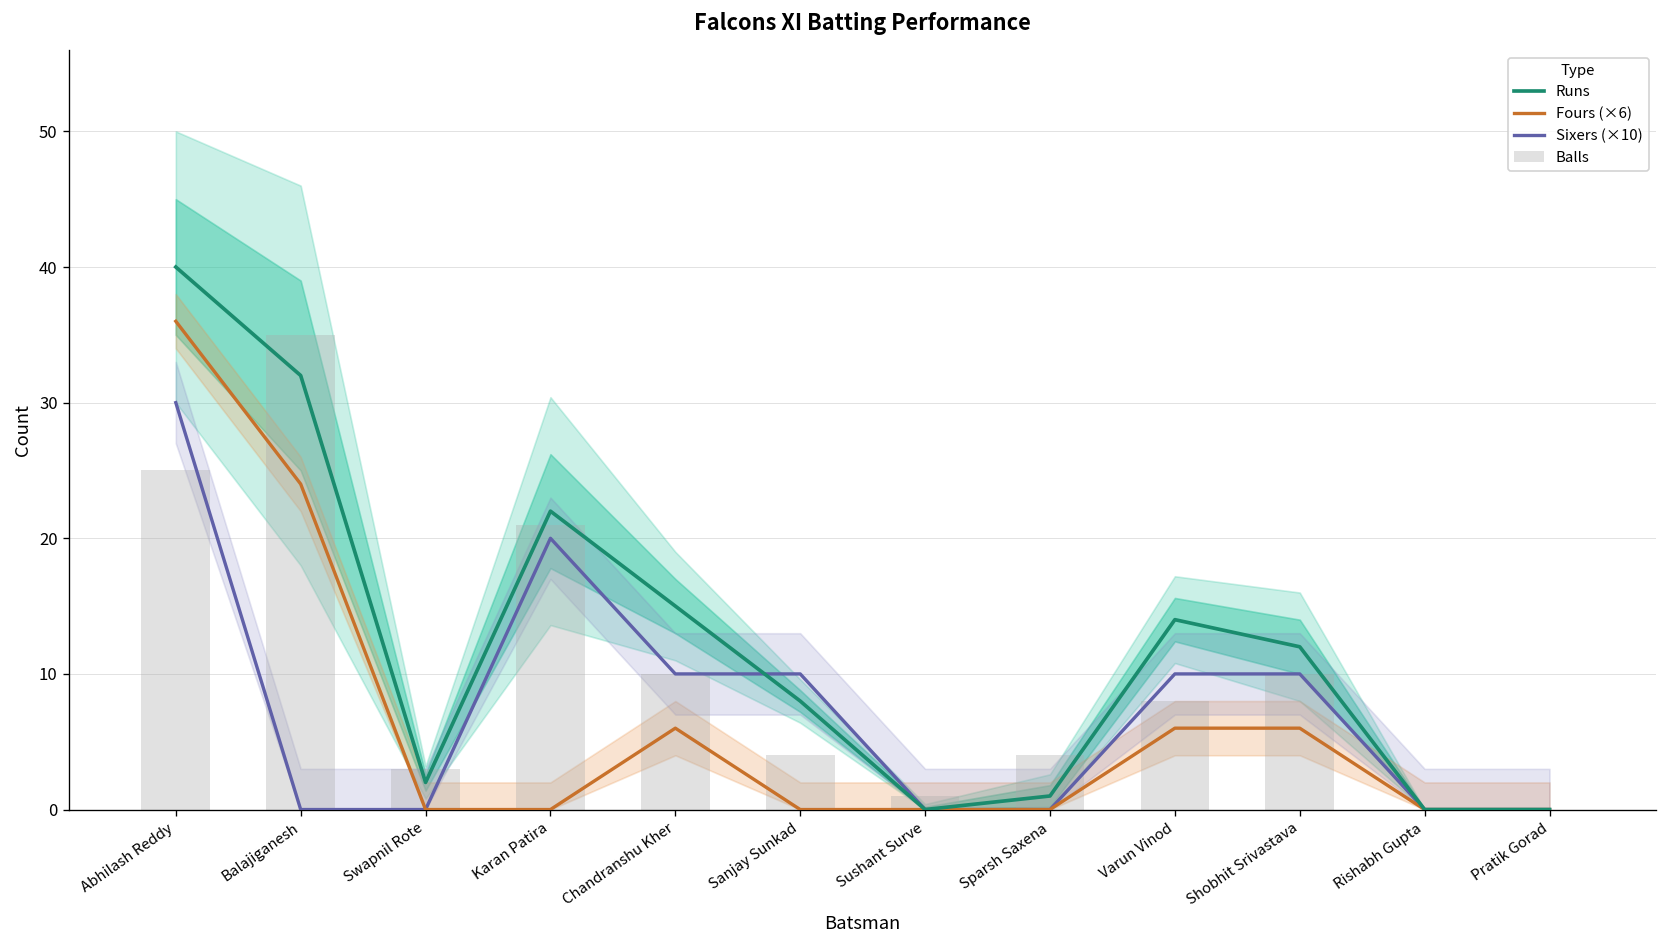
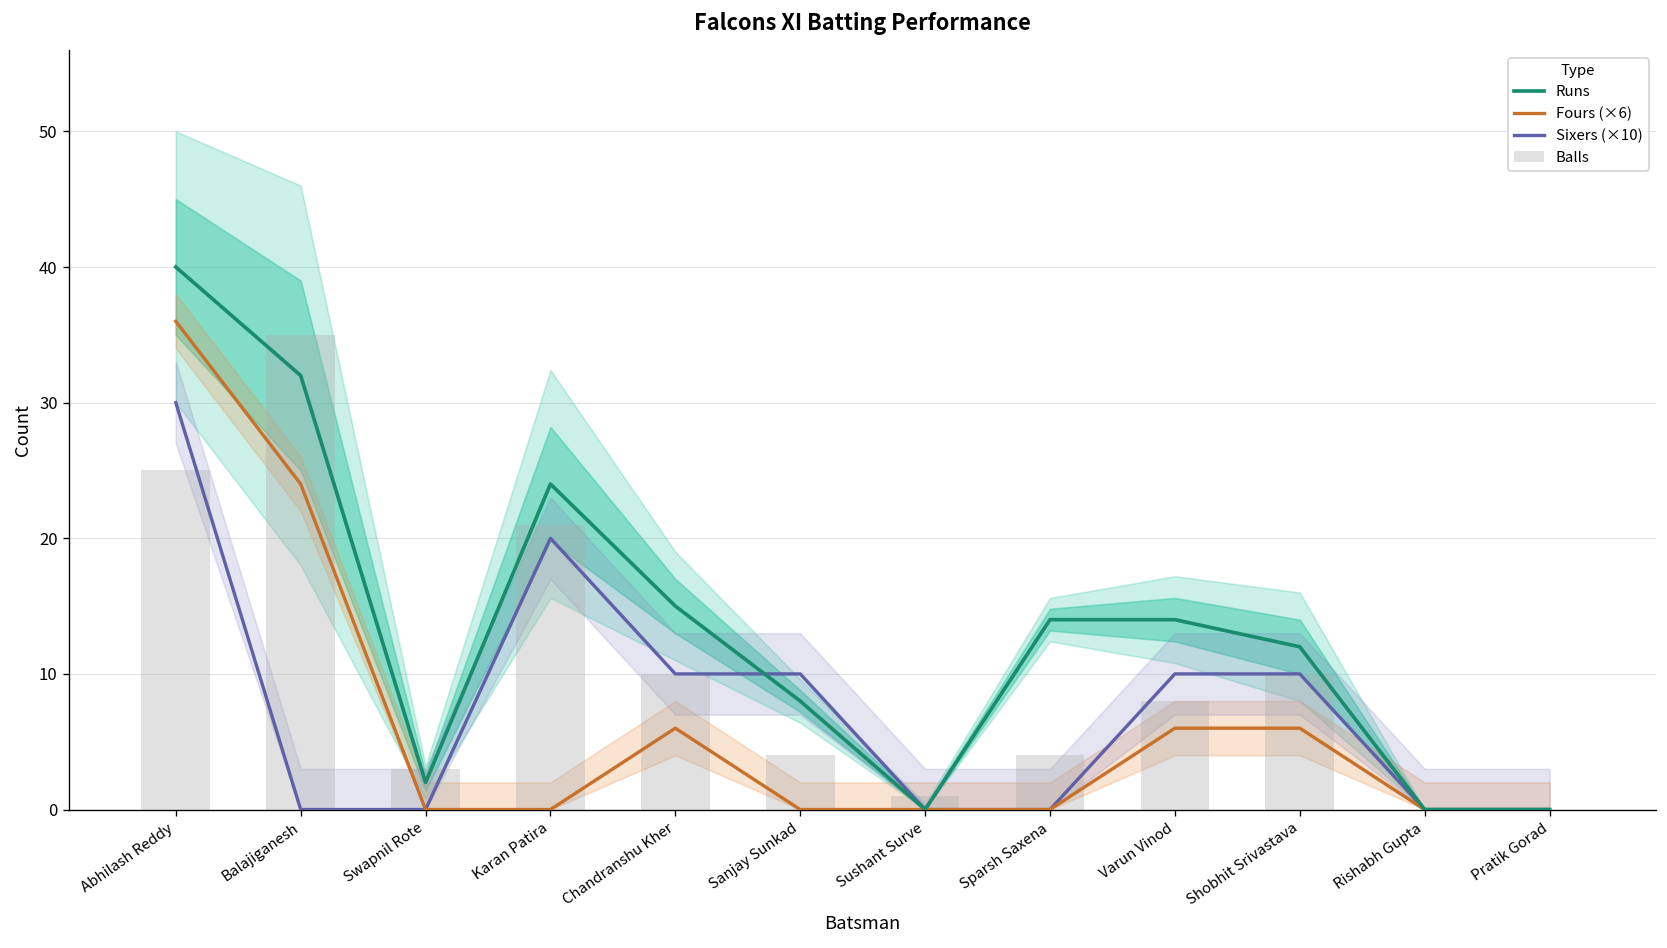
  {
    "Runs": {
      "Abhilash Reddy": 40,
      "Balajiganesh": 32,
-     "Karan Patira": 22,
+     "Karan Patira": 24,
      "Chandranshu Kher": 15,
      "Sanjay Sunkad": 8,
-     "Sparsh Saxena": 1,
+     "Sparsh Saxena": 14,
      "Varun Vinod": 14,
      "Shobhit Srivastava": 12
    }
  }
